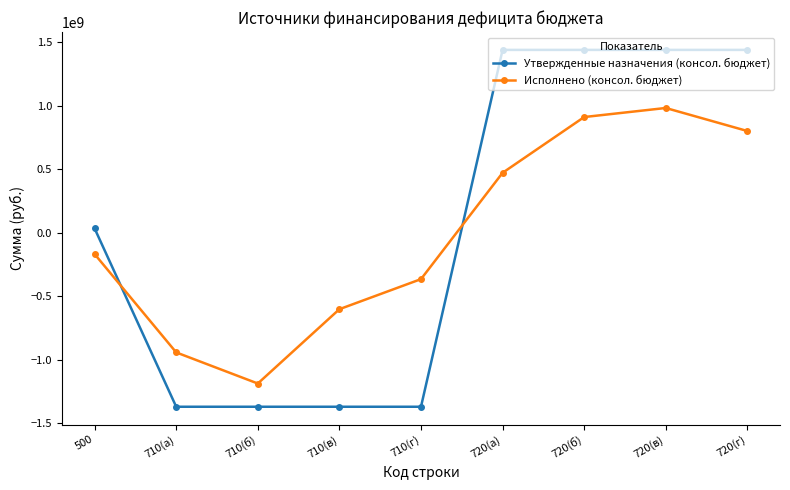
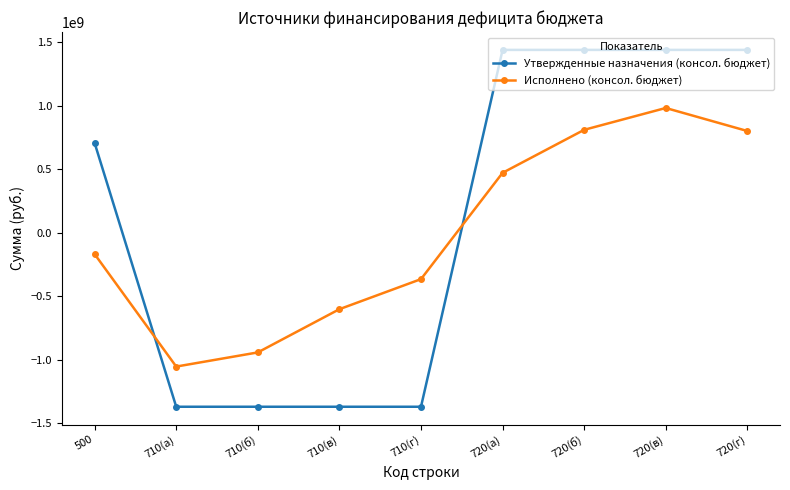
  {
    "Утвержденные назначения (консол. бюджет)": {
-     "500": 30000000,
+     "500": 710000000,
      "710(а)": -1370000000,
      "710(б)": -1370000000,
      "710(в)": -1370000000,
      "710(г)": -1370000000
    },
    "Исполнено (консол. бюджет)": {
      "500": -170000000,
-     "710(а)": -940000000,
-     "710(б)": -1190000000,
+     "710(а)": -1050000000,
+     "710(б)": -940000000,
      "710(в)": -600000000,
      "710(г)": -370000000,
      "720(а)": 470000000,
-     "720(б)": 910000000,
+     "720(б)": 810000000,
      "720(в)": 980000000,
      "720(г)": 800000000
    }
  }
